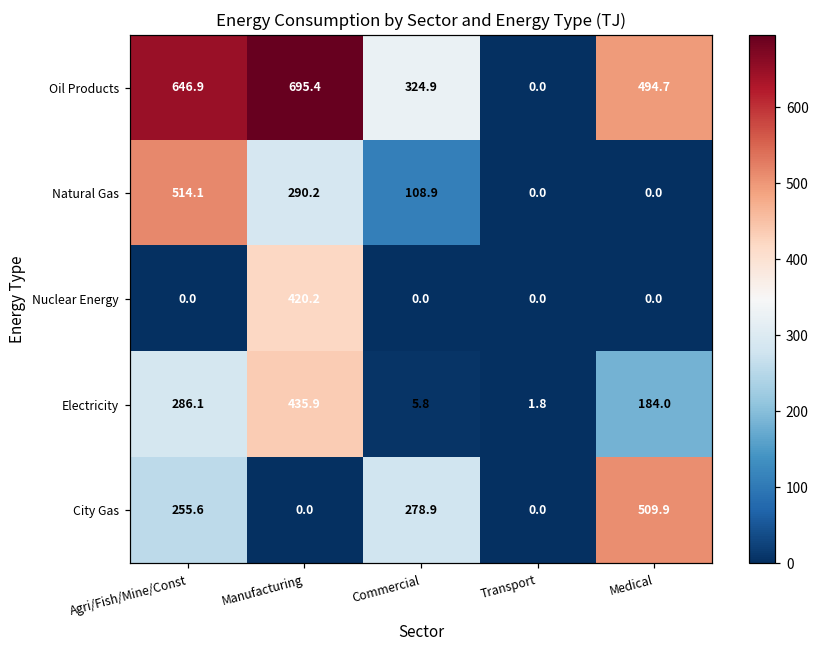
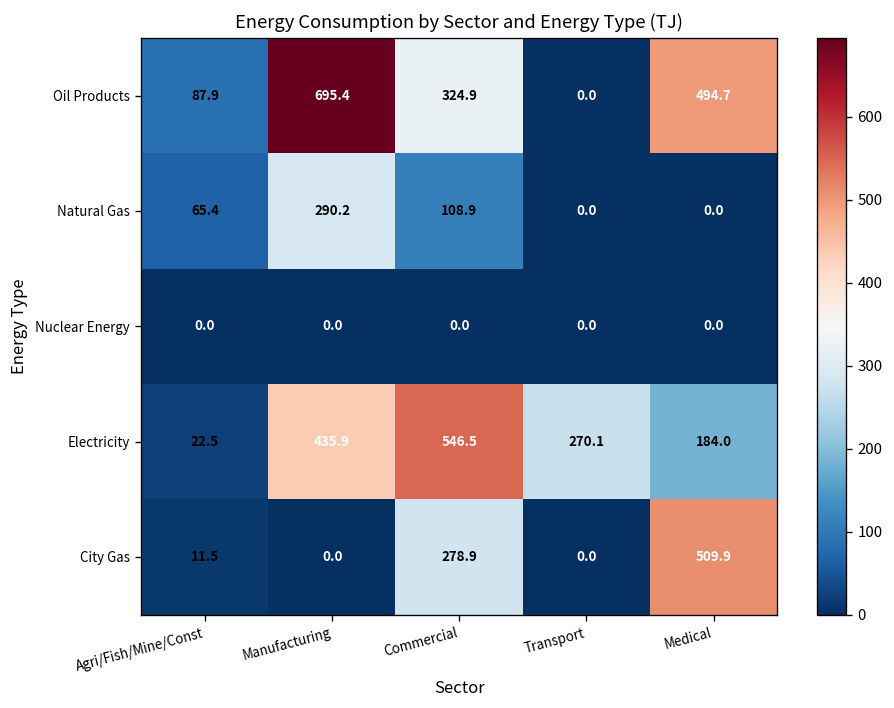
  {
    "Oil Products": {
-     "Agri/Fish/Mine/Const": 646.9,
+     "Agri/Fish/Mine/Const": 87.9,
      "Manufacturing": 695.4,
      "Commercial": 324.9,
      "Transport": 0.0,
      "Medical": 494.7
    },
    "Natural Gas": {
-     "Agri/Fish/Mine/Const": 514.1,
+     "Agri/Fish/Mine/Const": 65.4,
      "Manufacturing": 290.2,
      "Commercial": 108.9,
      "Transport": 0.0,
      "Medical": 0.0
    },
    "Nuclear Energy": {
      "Agri/Fish/Mine/Const": 0.0,
-     "Manufacturing": 420.2,
+     "Manufacturing": 0.0,
      "Commercial": 0.0,
      "Transport": 0.0,
      "Medical": 0.0
    },
    "Electricity": {
-     "Agri/Fish/Mine/Const": 286.1,
+     "Agri/Fish/Mine/Const": 22.5,
      "Manufacturing": 435.9,
-     "Commercial": 5.8,
-     "Transport": 1.8,
+     "Commercial": 546.5,
+     "Transport": 270.1,
      "Medical": 184.0
    },
    "City Gas": {
-     "Agri/Fish/Mine/Const": 255.6,
+     "Agri/Fish/Mine/Const": 11.5,
      "Manufacturing": 0.0,
      "Commercial": 278.9,
      "Transport": 0.0,
      "Medical": 509.9
    }
  }
